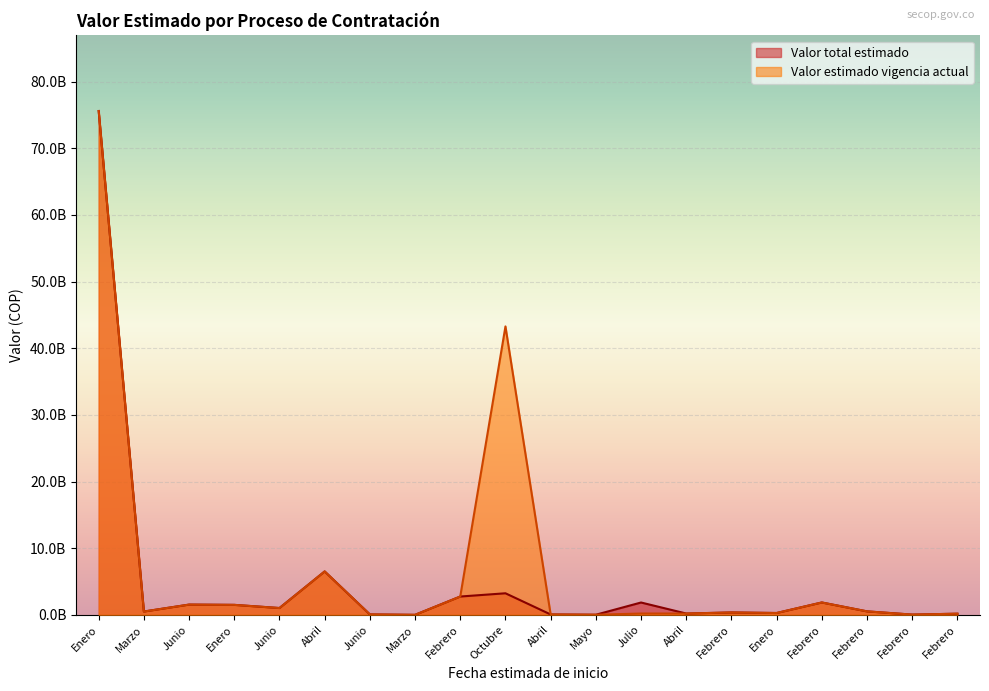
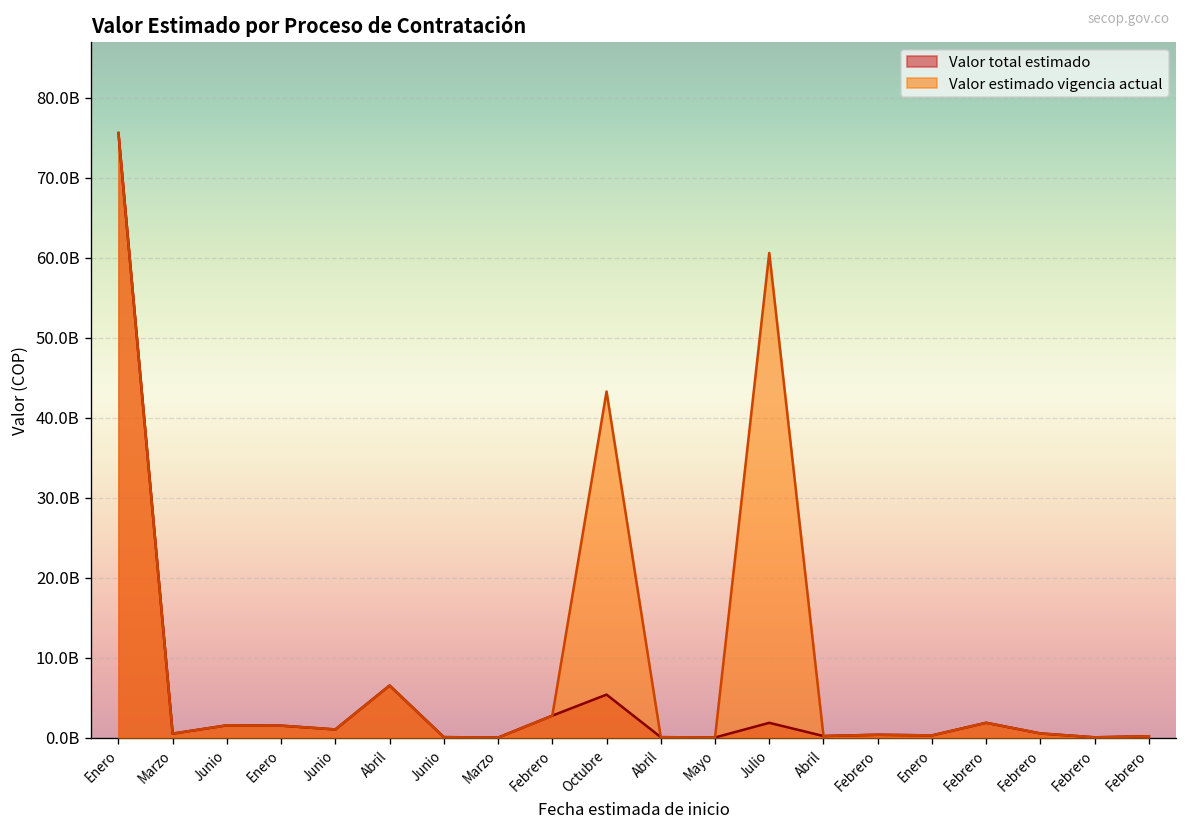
  {
    "Valor total estimado": {
-     "Octubre": 3000000000,
+     "Octubre": 5000000000,
      "Julio": 2000000000
    },
    "Valor estimado vigencia actual": {
      "Octubre": 43000000000,
-     "Julio": 0
+     "Julio": 61000000000
    }
  }
